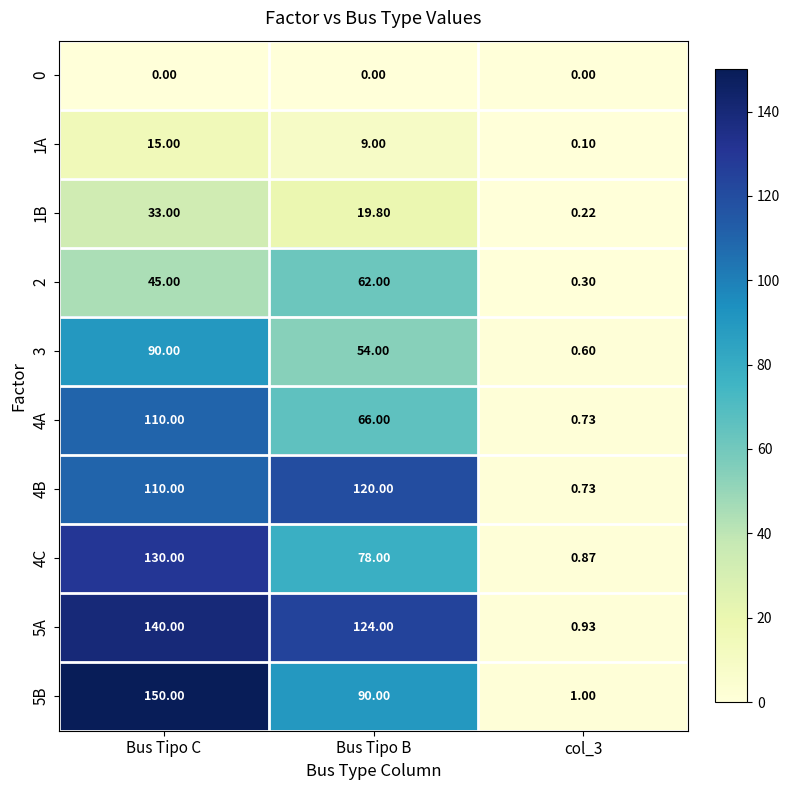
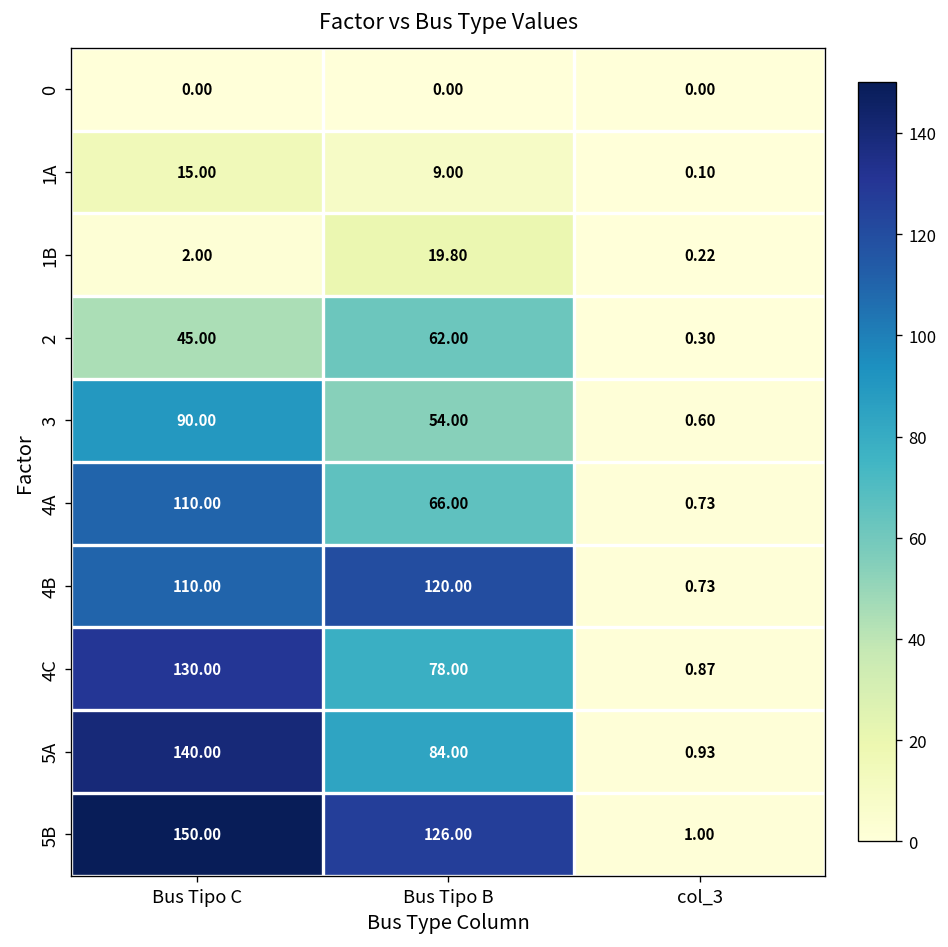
  {
    "0": {
      "Bus Tipo C": 0.00,
      "Bus Tipo B": 0.00,
      "col_3": 0.00
    },
    "1A": {
      "Bus Tipo C": 15.00,
      "Bus Tipo B": 9.00,
      "col_3": 0.10
    },
    "1B": {
-     "Bus Tipo C": 33.00,
+     "Bus Tipo C": 2.00,
      "Bus Tipo B": 19.80,
      "col_3": 0.22
    },
    "2": {
      "Bus Tipo C": 45.00,
      "Bus Tipo B": 62.00,
      "col_3": 0.30
    },
    "3": {
      "Bus Tipo C": 90.00,
      "Bus Tipo B": 54.00,
      "col_3": 0.60
    },
    "4A": {
      "Bus Tipo C": 110.00,
      "Bus Tipo B": 66.00,
      "col_3": 0.73
    },
    "4B": {
      "Bus Tipo C": 110.00,
      "Bus Tipo B": 120.00,
      "col_3": 0.73
    },
    "4C": {
      "Bus Tipo C": 130.00,
      "Bus Tipo B": 78.00,
      "col_3": 0.87
    },
    "5A": {
      "Bus Tipo C": 140.00,
-     "Bus Tipo B": 124.00,
+     "Bus Tipo B": 84.00,
      "col_3": 0.93
    },
    "5B": {
      "Bus Tipo C": 150.00,
-     "Bus Tipo B": 90.00,
+     "Bus Tipo B": 126.00,
      "col_3": 1.00
    }
  }
